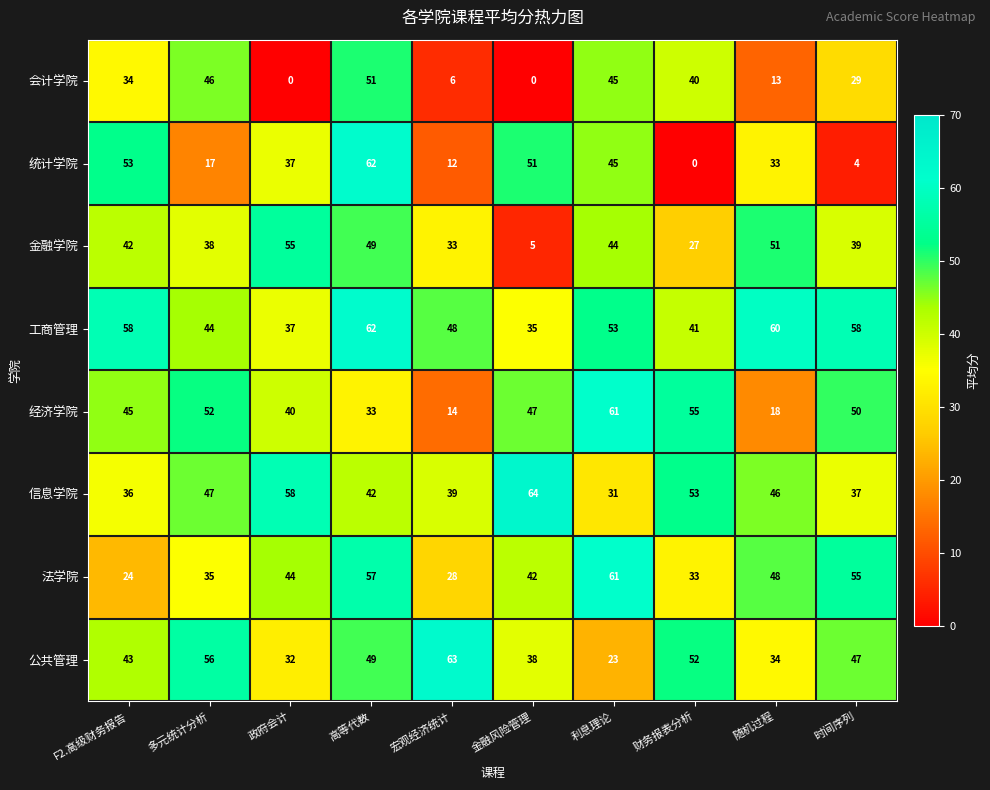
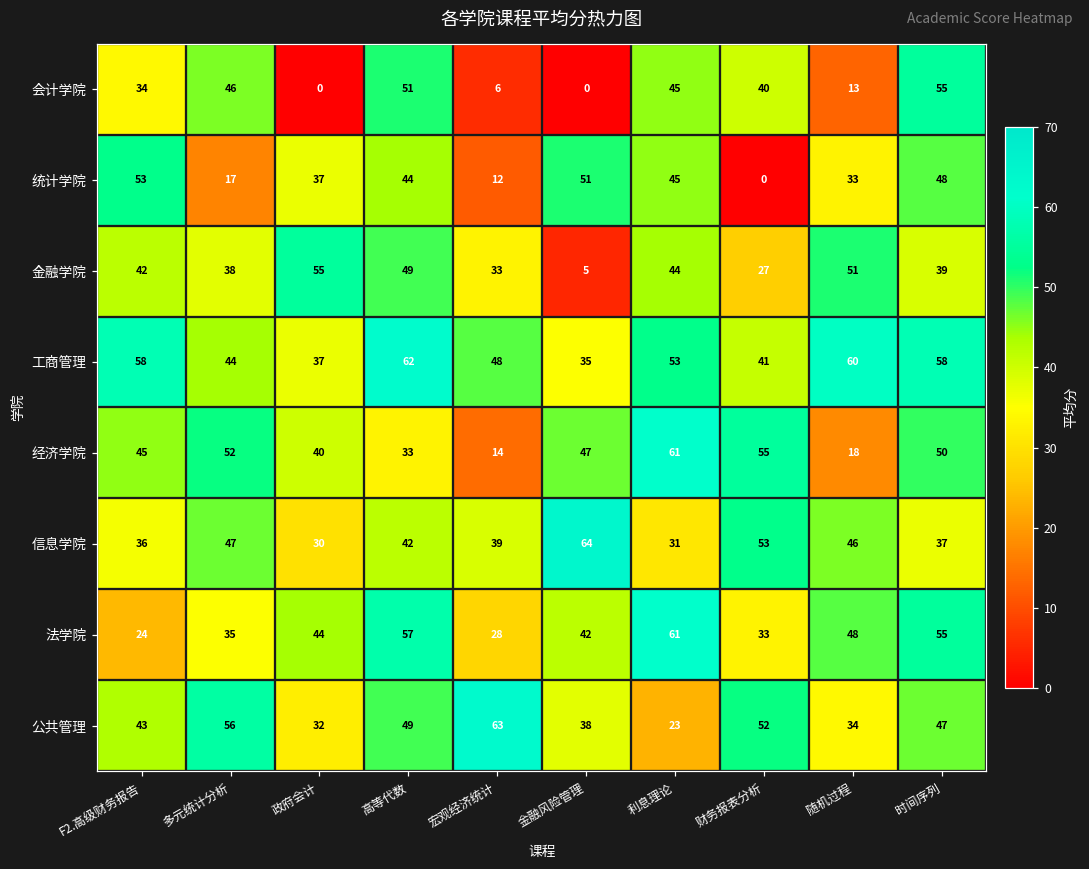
  {
    "会计学院": {
      "F2.高级财务报告": 34,
      "多元统计分析": 46,
      "政府会计": 0,
      "高等代数": 51,
      "宏观经济统计": 6,
      "金融风险管理": 0,
      "利息理论": 45,
      "财务报表分析": 40,
      "随机过程": 13,
-     "时间序列": 29
+     "时间序列": 55
    },
    "统计学院": {
      "F2.高级财务报告": 53,
      "多元统计分析": 17,
      "政府会计": 37,
-     "高等代数": 62,
+     "高等代数": 44,
      "宏观经济统计": 12,
      "金融风险管理": 51,
      "利息理论": 45,
      "财务报表分析": 0,
      "随机过程": 33,
-     "时间序列": 4
+     "时间序列": 48
    },
    "金融学院": {
      "F2.高级财务报告": 42,
      "多元统计分析": 38,
      "政府会计": 55,
      "高等代数": 49,
      "宏观经济统计": 33,
      "金融风险管理": 5,
      "利息理论": 44,
      "财务报表分析": 27,
      "随机过程": 51,
      "时间序列": 39
    },
    "工商管理": {
      "F2.高级财务报告": 58,
      "多元统计分析": 44,
      "政府会计": 37,
      "高等代数": 62,
      "宏观经济统计": 48,
      "金融风险管理": 35,
      "利息理论": 53,
      "财务报表分析": 41,
      "随机过程": 60,
      "时间序列": 58
    },
    "经济学院": {
      "F2.高级财务报告": 45,
      "多元统计分析": 52,
      "政府会计": 40,
      "高等代数": 33,
      "宏观经济统计": 14,
      "金融风险管理": 47,
      "利息理论": 61,
      "财务报表分析": 55,
      "随机过程": 18,
      "时间序列": 50
    },
    "信息学院": {
      "F2.高级财务报告": 36,
      "多元统计分析": 47,
-     "政府会计": 58,
+     "政府会计": 30,
      "高等代数": 42,
      "宏观经济统计": 39,
      "金融风险管理": 64,
      "利息理论": 31,
      "财务报表分析": 53,
      "随机过程": 46,
      "时间序列": 37
    },
    "法学院": {
      "F2.高级财务报告": 24,
      "多元统计分析": 35,
      "政府会计": 44,
      "高等代数": 57,
      "宏观经济统计": 28,
      "金融风险管理": 42,
      "利息理论": 61,
      "财务报表分析": 33,
      "随机过程": 48,
      "时间序列": 55
    },
    "公共管理": {
      "F2.高级财务报告": 43,
      "多元统计分析": 56,
      "政府会计": 32,
      "高等代数": 49,
      "宏观经济统计": 63,
      "金融风险管理": 38,
      "利息理论": 23,
      "财务报表分析": 52,
      "随机过程": 34,
      "时间序列": 47
    }
  }
